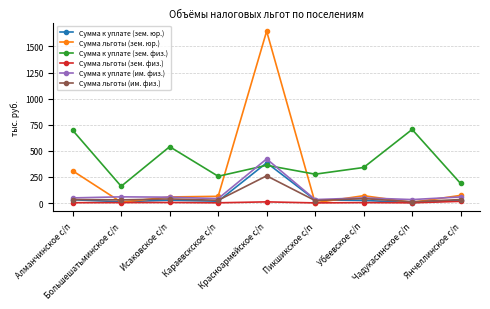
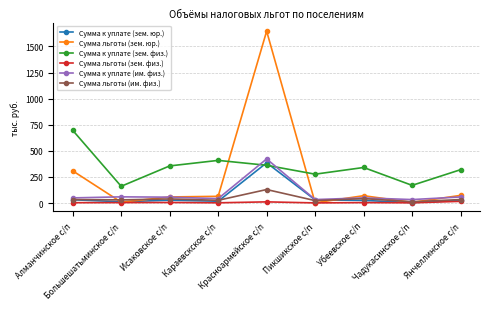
  {
    "Сумма льготы (зем. юр.)": {
      "Алманчинское с/п": 310,
      "Красноармейское с/п": 1650
    },
    "Сумма к уплате (зем. физ.)": {
      "Алманчинское с/п": 700,
      "Большешатьминское с/п": 160,
-     "Исаковское с/п": 540,
-     "Караевскское с/п": 260,
+     "Исаковское с/п": 360,
+     "Караевскское с/п": 410,
      "Пикшикское с/п": 280,
      "Убеевское с/п": 340,
-     "Чадукасинское с/п": 710,
-     "Янчеллинское с/п": 190
+     "Чадукасинское с/п": 170,
+     "Янчеллинское с/п": 320
    },
    "Сумма льготы (зем. физ.)": {
      "Алманчинское с/п": 0,
      "Красноармейское с/п": 10
    },
    "Сумма к уплате (им. физ.)": {
      "Большешатьминское с/п": 60,
      "Красноармейское с/п": 420
    },
    "Сумма льготы (им. физ.)": {
-     "Красноармейское с/п": 260
+     "Красноармейское с/п": 130
    }
  }
